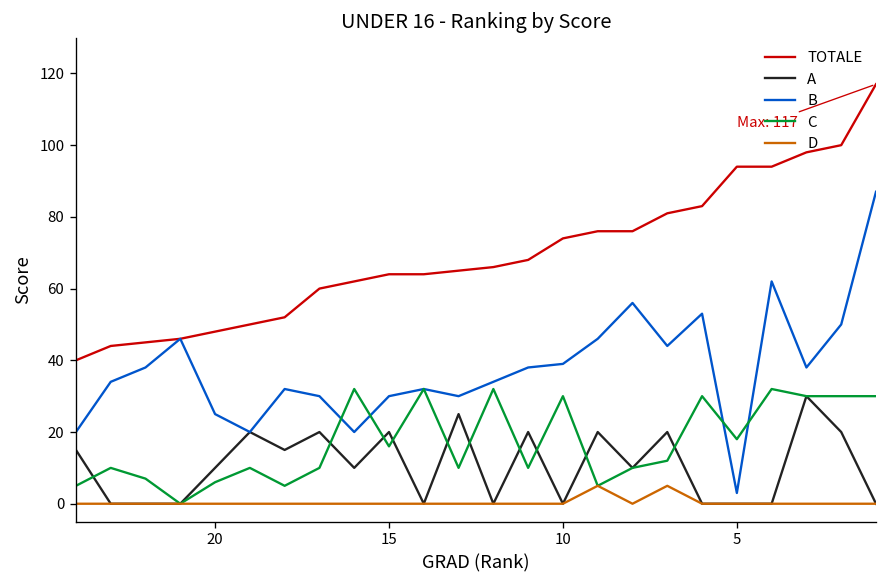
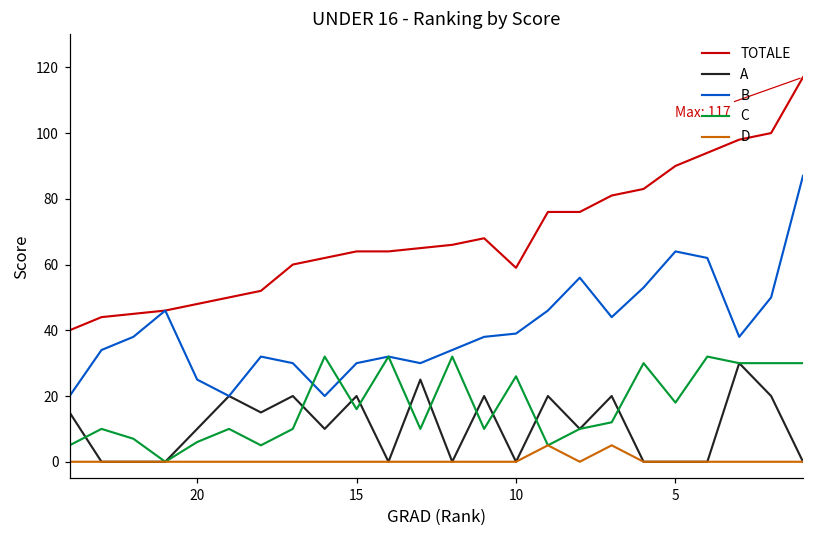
  {
    "TOTALE": {
      "20": 48,
      "15": 64,
-     "10": 74,
-     "5": 94
+     "10": 59,
+     "5": 90
    },
    "A": {
      "20": 10,
      "15": 20
    },
    "B": {
      "20": 25,
      "15": 30,
      "10": 39,
-     "5": 3
+     "5": 64
    },
    "C": {
      "20": 6,
      "15": 16,
-     "10": 30,
+     "10": 26,
      "5": 18
    },
    "D": {
      "20": 0,
      "15": 0
    }
  }
